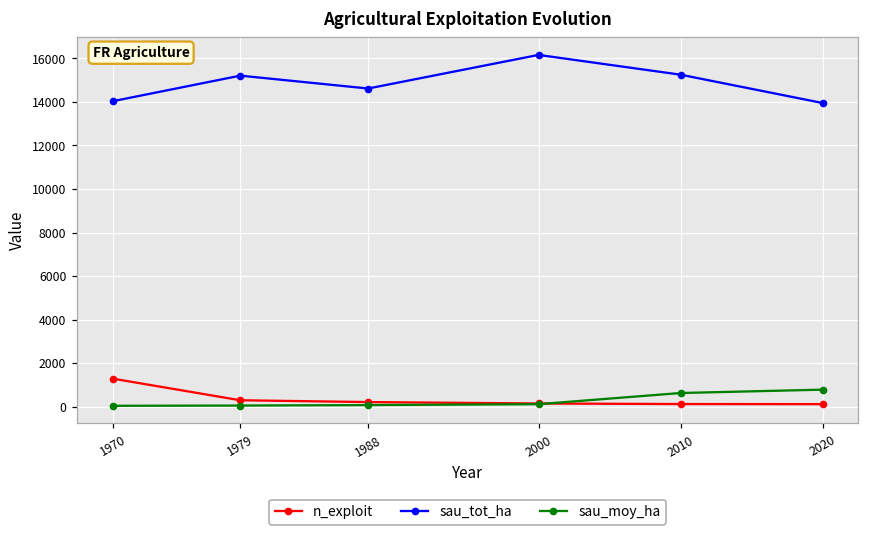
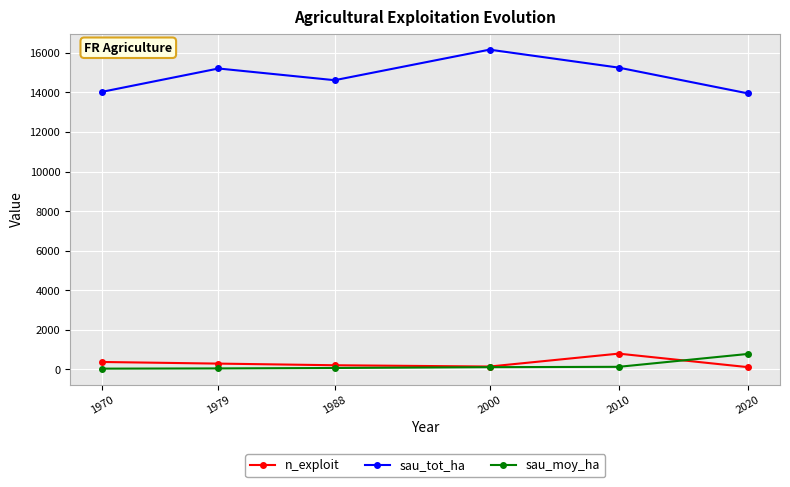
  {
    "n_exploit": {
-     "1970": 1300,
+     "1970": 400,
      "1979": 300,
      "1988": 200,
-     "2010": 100,
+     "2010": 800,
      "2020": 100
    },
    "sau_tot_ha": {
      "1970": 14000,
      "1979": 15200,
      "1988": 14600,
      "2000": 16200,
      "2010": 15300,
      "2020": 14000
    },
    "sau_moy_ha": {
      "1970": 0,
      "1979": 0,
      "1988": 100,
-     "2010": 600,
+     "2010": 100,
      "2020": 800
    }
  }
